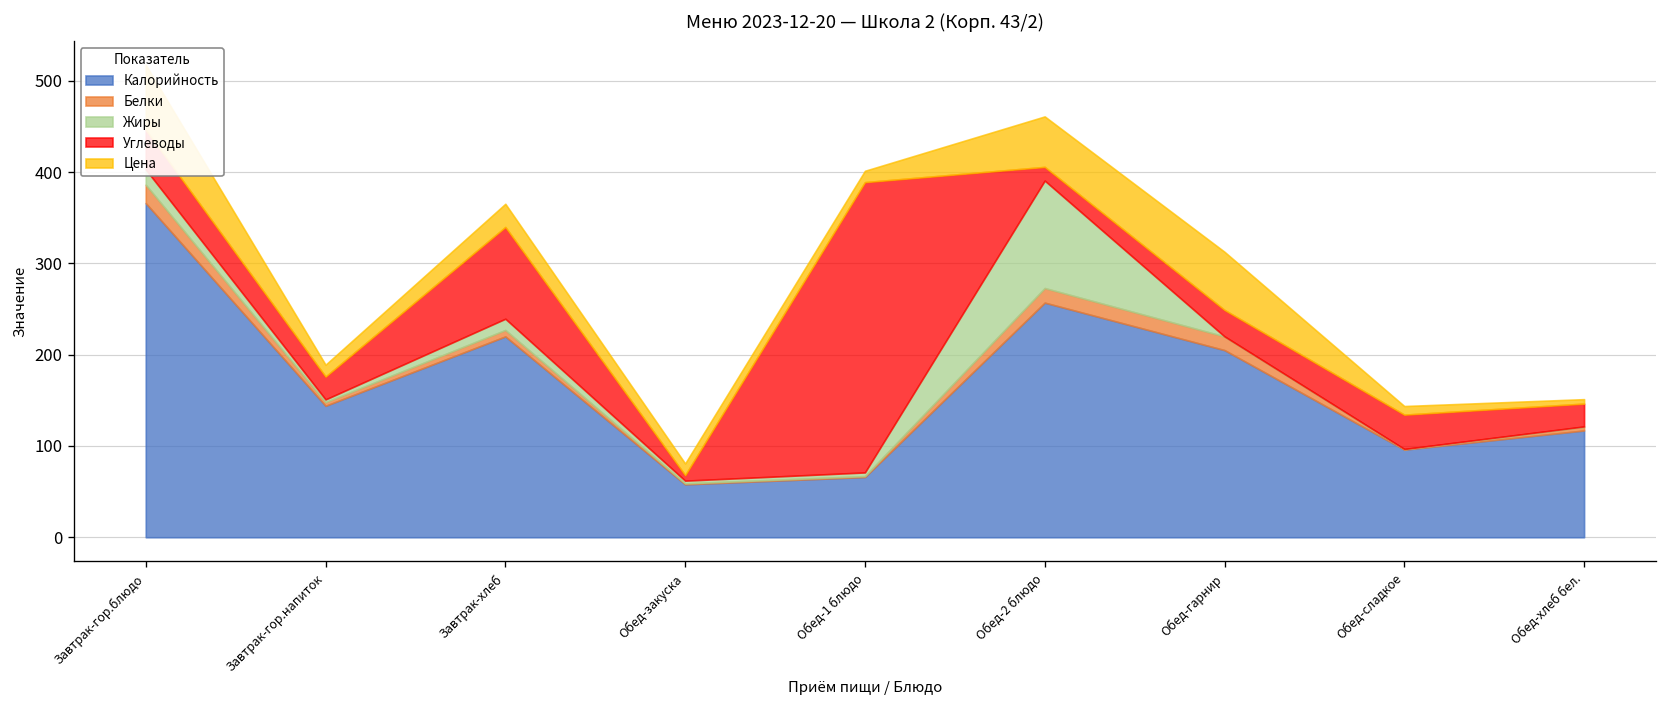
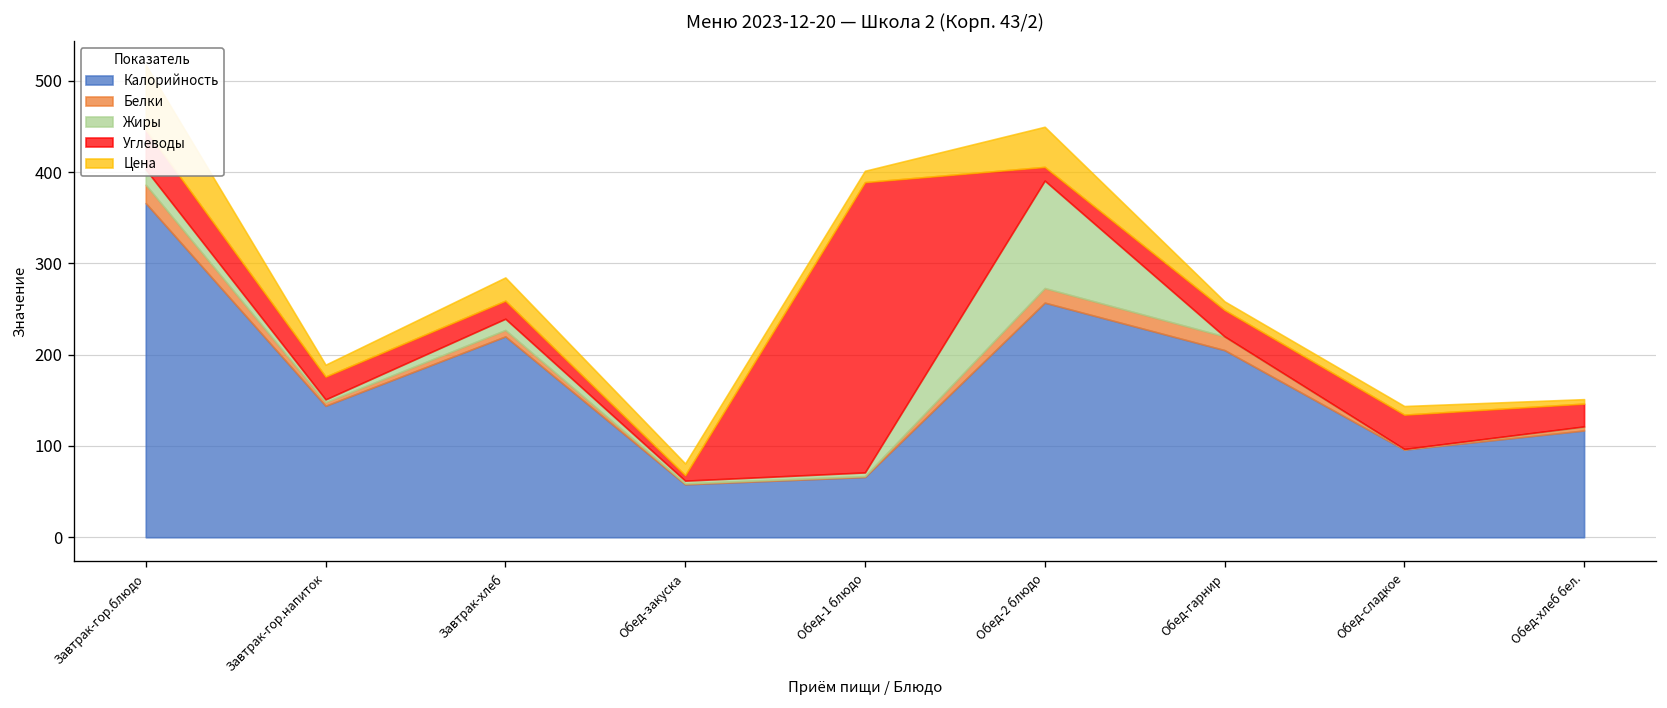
  {
    "Калорийность": {
      "Завтрак-гор.блюдо": 370,
      "Завтрак-гор.напиток": 140,
      "Завтрак-хлеб": 220,
      "Обед-2 блюдо": 260,
      "Обед-гарнир": 210,
      "Обед-хлеб бел.": 120
    },
    "Белки": {
      "Завтрак-гор.блюдо": 20,
      "Завтрак-хлеб": 10,
      "Обед-2 блюдо": 20
    },
    "Жиры": {
      "Завтрак-гор.блюдо": 20,
      "Завтрак-хлеб": 10,
      "Обед-1 блюдо": 0,
      "Обед-2 блюдо": 120
    },
    "Углеводы": {
      "Завтрак-гор.напиток": 30,
-     "Завтрак-хлеб": 100,
+     "Завтрак-хлеб": 20,
      "Обед-закуска": 10,
      "Обед-1 блюдо": 320,
      "Обед-2 блюдо": 20,
      "Обед-гарнир": 30,
      "Обед-сладкое": 40,
      "Обед-хлеб бел.": 30
    },
    "Цена": {
      "Завтрак-гор.напиток": 10,
      "Завтрак-хлеб": 30,
      "Обед-закуска": 10,
      "Обед-1 блюдо": 10,
-     "Обед-2 блюдо": 60,
-     "Обед-гарнир": 60,
+     "Обед-2 блюдо": 40,
+     "Обед-гарнир": 10,
      "Обед-сладкое": 10,
      "Обед-хлеб бел.": 0
    }
  }
